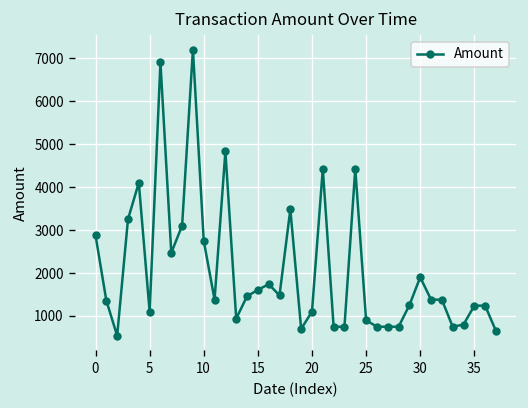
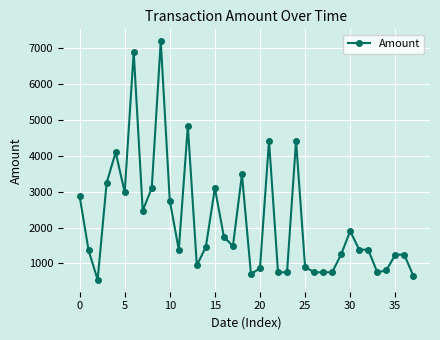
  {
    "0": 2900,
-   "5": 1100,
+   "5": 3000,
    "10": 2800,
-   "15": 1600,
-   "20": 1100,
+   "15": 3100,
+   "20": 900,
    "25": 900,
    "30": 1900,
    "35": 1200
  }
